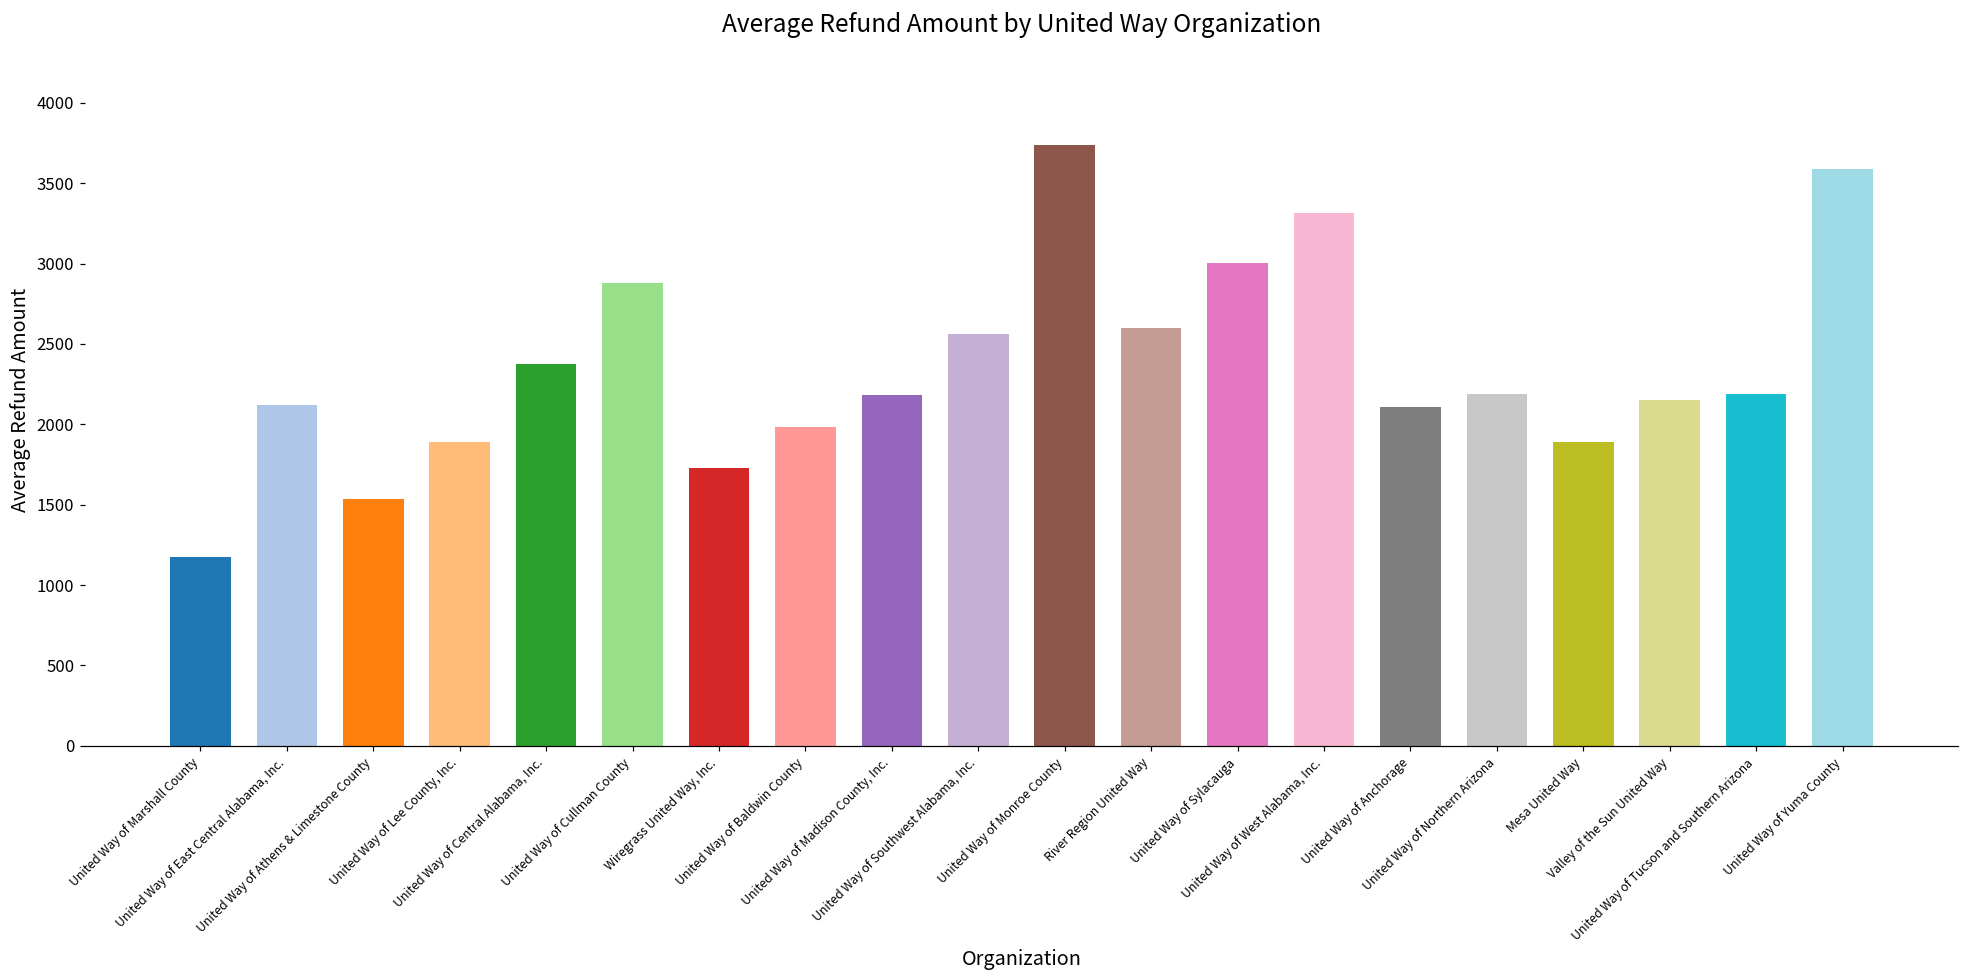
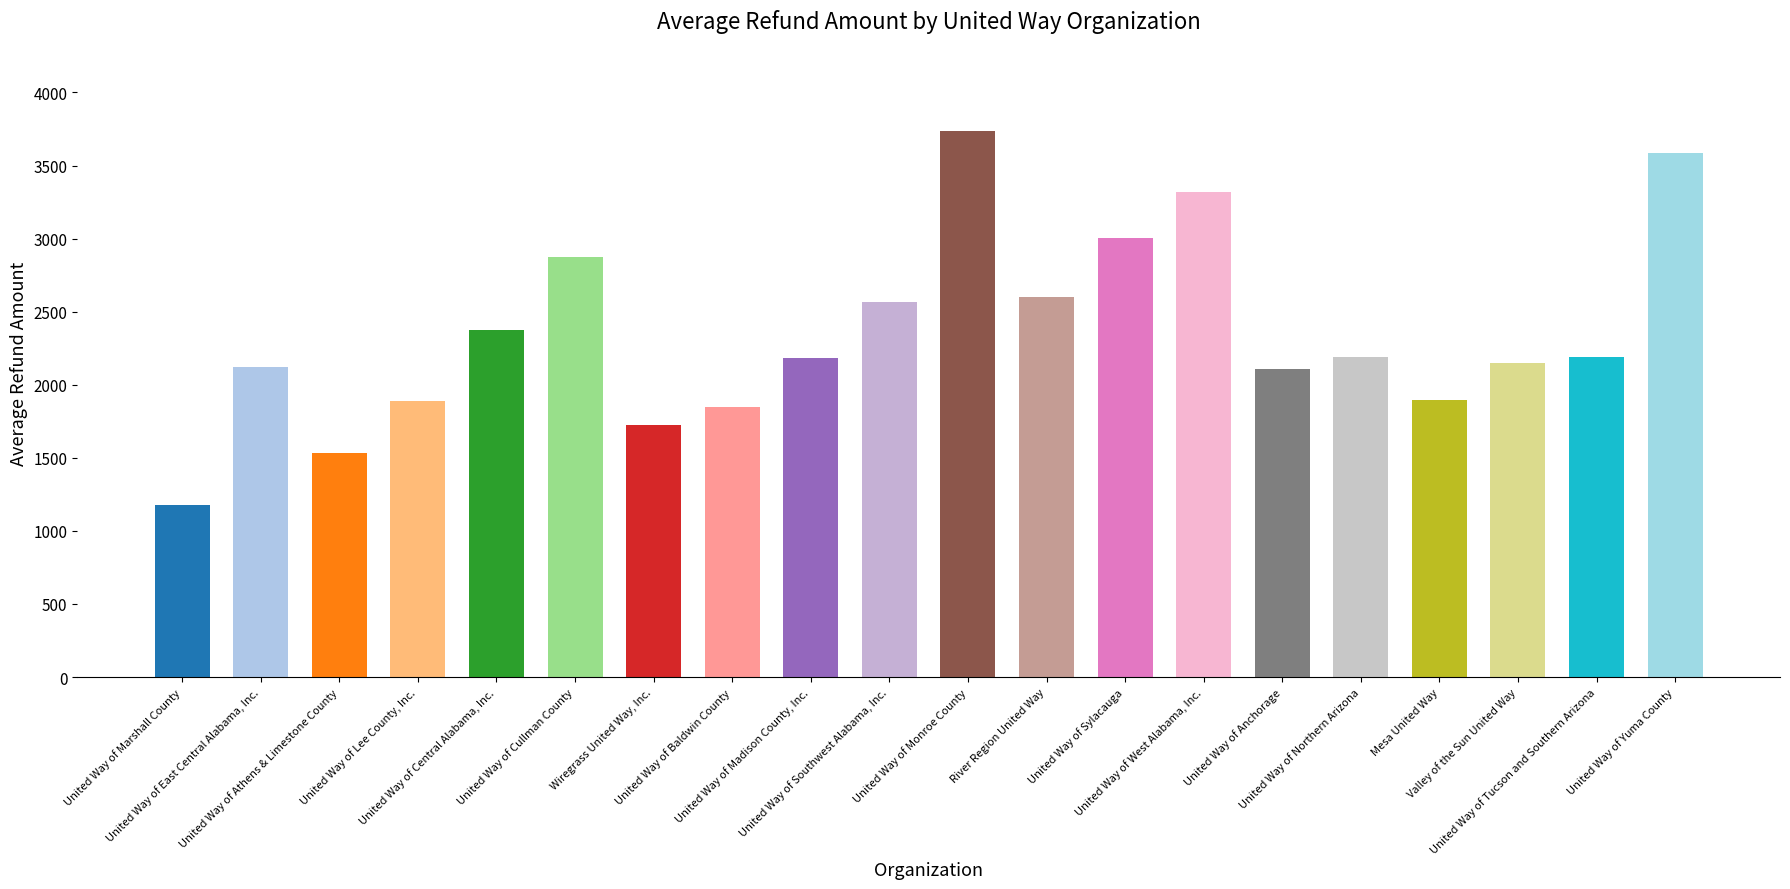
  {
    "United Way of Marshall County": 1180,
    "United Way of East Central Alabama, Inc.": 2120,
    "United Way of Athens & Limestone County": 1540,
    "United Way of Lee County, Inc.": 1890,
    "United Way of Central Alabama, Inc.": 2370,
    "United Way of Cullman County": 2880,
    "Wiregrass United Way, Inc.": 1730,
-   "United Way of Baldwin County": 1980,
+   "United Way of Baldwin County": 1850,
    "United Way of Madison County, Inc.": 2190,
    "United Way of Southwest Alabama, Inc.": 2560,
    "United Way of Monroe County": 3740,
    "River Region United Way": 2600,
    "United Way of Sylacauga": 3010,
    "United Way of West Alabama, Inc.": 3320,
    "United Way of Anchorage": 2110,
    "United Way of Northern Arizona": 2190,
    "Mesa United Way": 1890,
    "Valley of the Sun United Way": 2150,
    "United Way of Tucson and Southern Arizona": 2190,
    "United Way of Yuma County": 3590
  }
